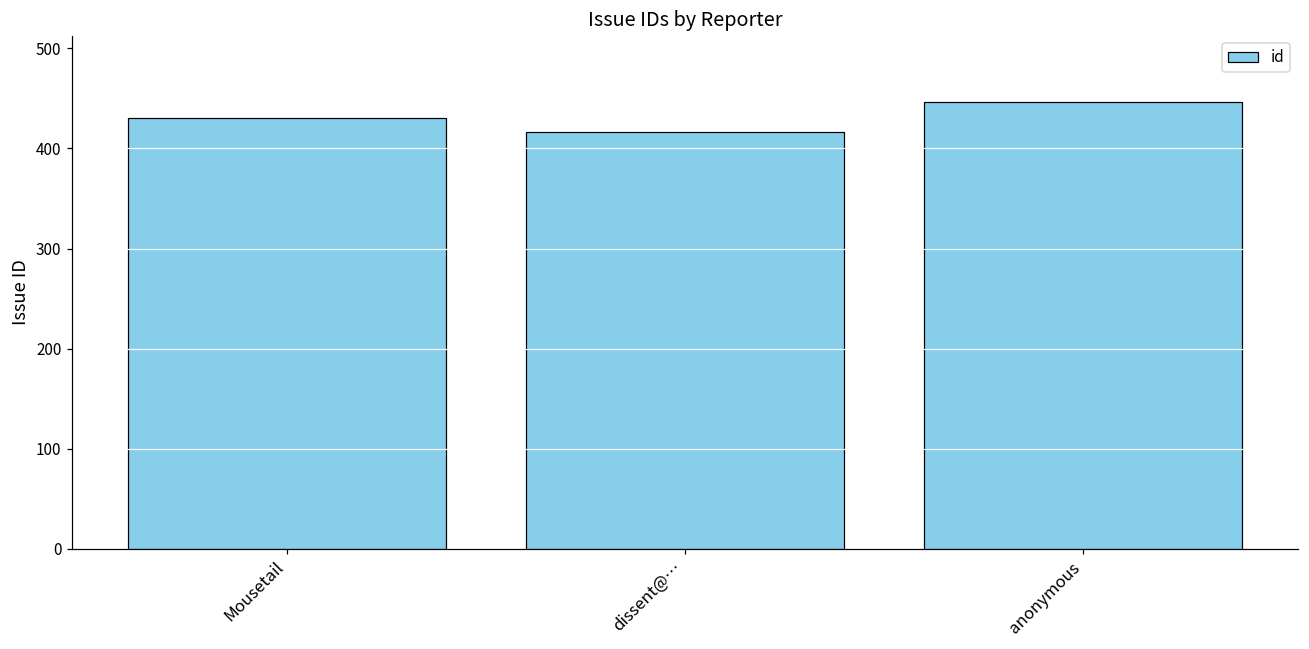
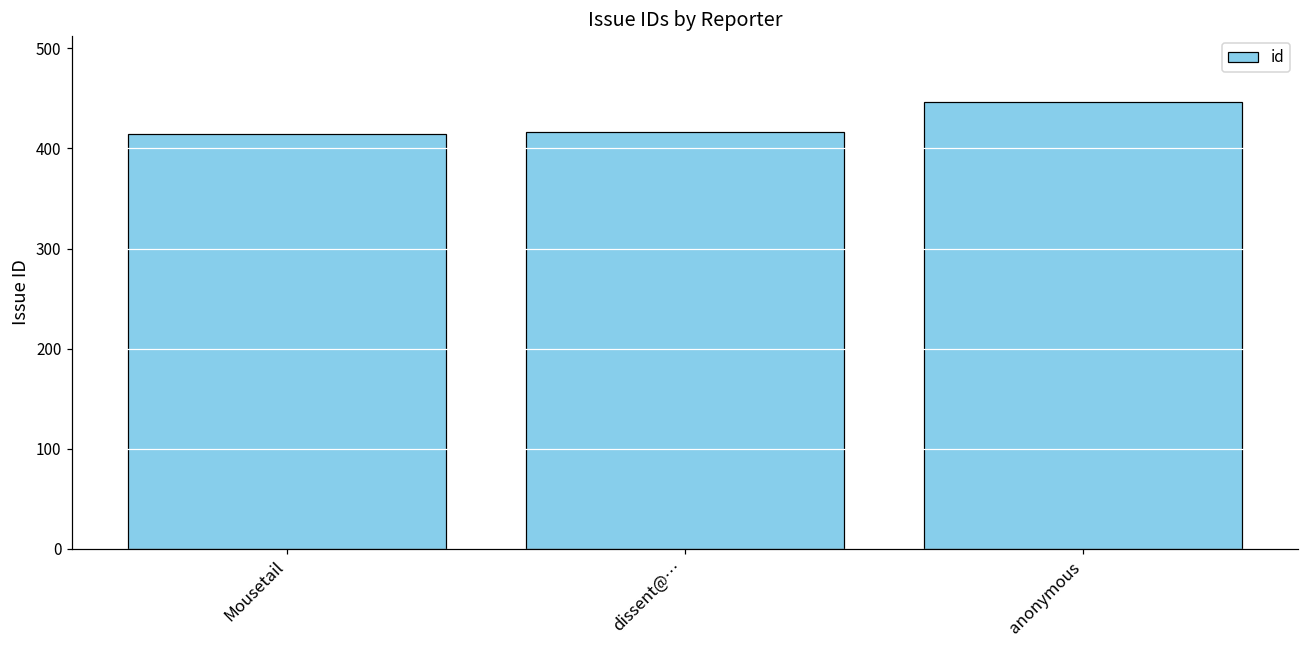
  {
-   "Mousetail": 430,
+   "Mousetail": 410,
    "dissent@…": 420,
    "anonymous": 450
  }
